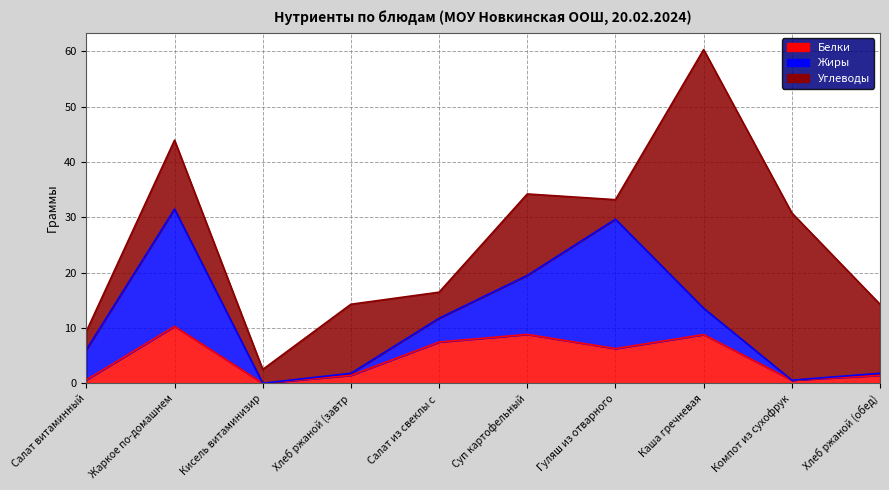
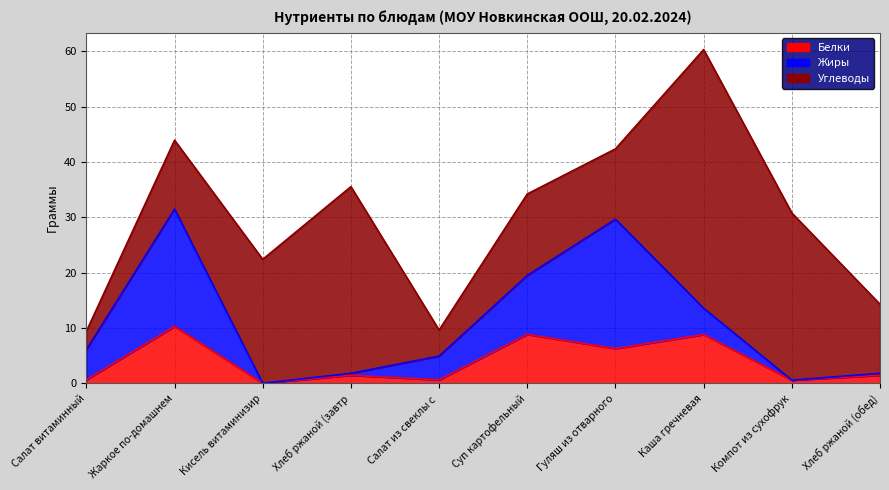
  {
    "Белки": {
      "Салат витаминный": 1,
      "Жаркое по-домашнем": 10,
-     "Салат из свеклы с": 7,
+     "Салат из свеклы с": 1,
      "Суп картофельный": 9,
      "Гуляш из отварного": 6,
      "Каша гречневая": 9
    },
    "Жиры": {
      "Салат витаминный": 5,
      "Жаркое по-домашнем": 21,
      "Салат из свеклы с": 4,
      "Суп картофельный": 11,
      "Гуляш из отварного": 23,
      "Каша гречневая": 5
    },
    "Углеводы": {
      "Салат витаминный": 3,
      "Жаркое по-домашнем": 12,
-     "Кисель витаминизир": 3,
-     "Хлеб ржаной (завтр": 12,
+     "Кисель витаминизир": 22,
+     "Хлеб ржаной (завтр": 34,
      "Салат из свеклы с": 5,
      "Суп картофельный": 15,
-     "Гуляш из отварного": 4,
+     "Гуляш из отварного": 13,
      "Каша гречневая": 47,
      "Компот из сухофрук": 30,
      "Хлеб ржаной (обед)": 12
    }
  }
